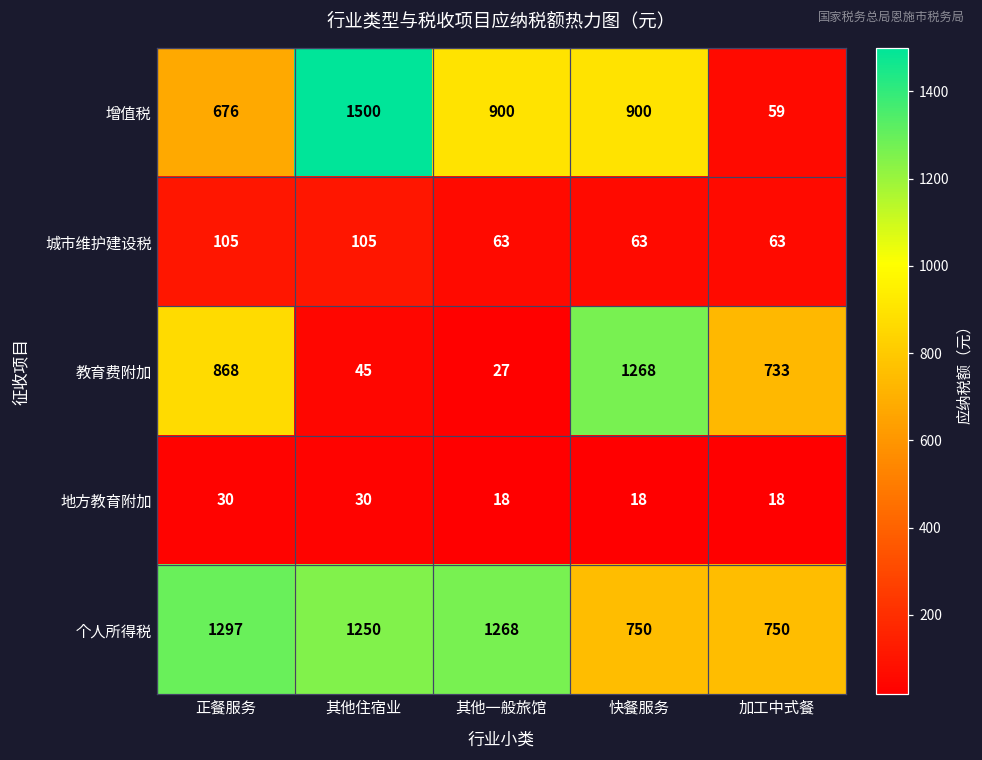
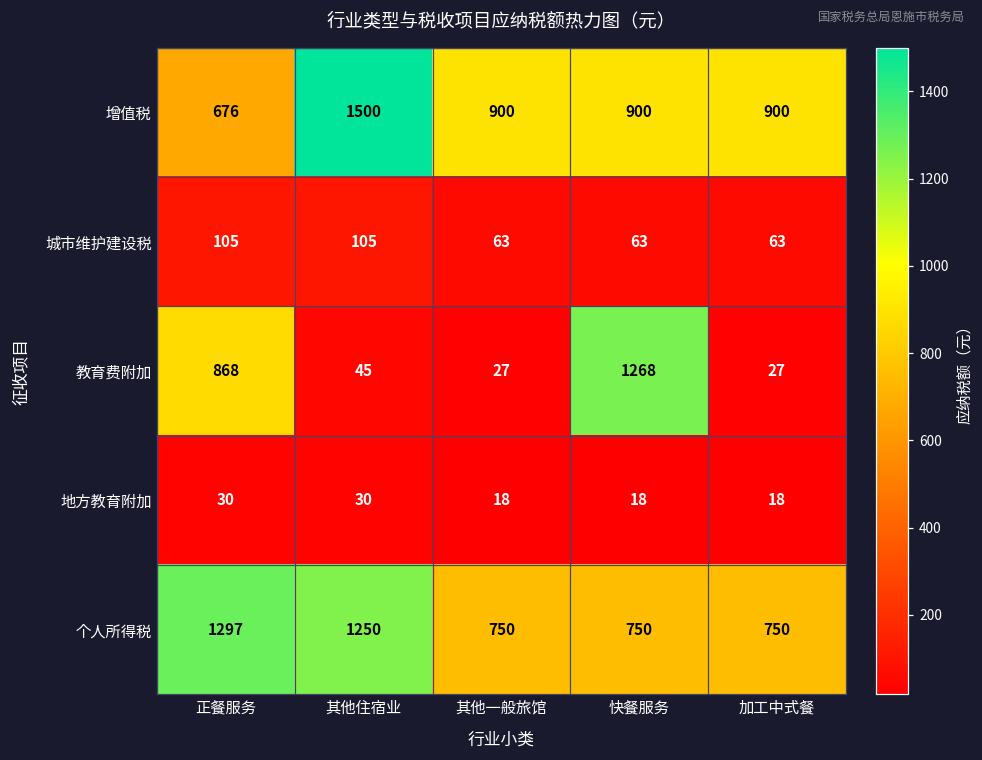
  {
    "增值税": {
      "正餐服务": 676,
      "其他住宿业": 1500,
      "其他一般旅馆": 900,
      "快餐服务": 900,
-     "加工中式餐": 59
+     "加工中式餐": 900
    },
    "城市维护建设税": {
      "正餐服务": 105,
      "其他住宿业": 105,
      "其他一般旅馆": 63,
      "快餐服务": 63,
      "加工中式餐": 63
    },
    "教育费附加": {
      "正餐服务": 868,
      "其他住宿业": 45,
      "其他一般旅馆": 27,
      "快餐服务": 1268,
-     "加工中式餐": 733
+     "加工中式餐": 27
    },
    "地方教育附加": {
      "正餐服务": 30,
      "其他住宿业": 30,
      "其他一般旅馆": 18,
      "快餐服务": 18,
      "加工中式餐": 18
    },
    "个人所得税": {
      "正餐服务": 1297,
      "其他住宿业": 1250,
-     "其他一般旅馆": 1268,
+     "其他一般旅馆": 750,
      "快餐服务": 750,
      "加工中式餐": 750
    }
  }
